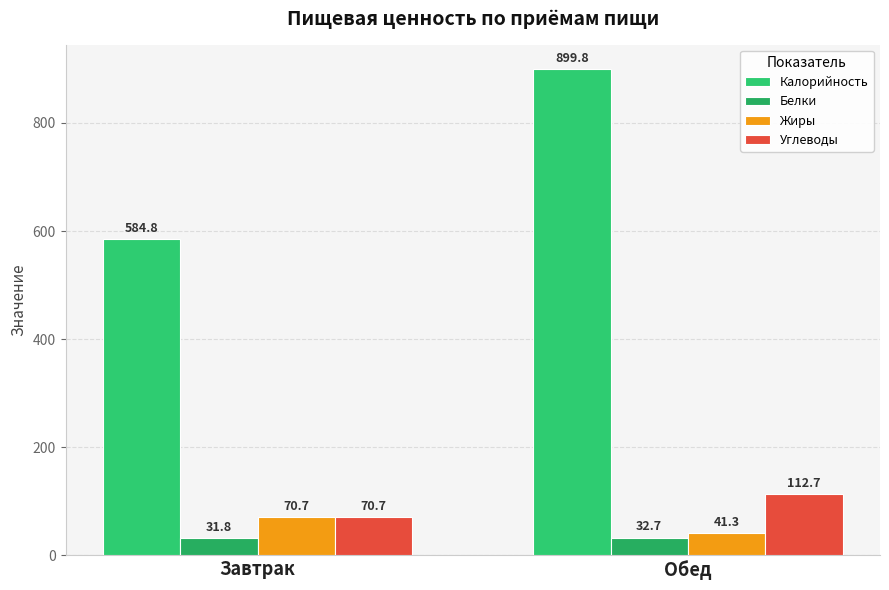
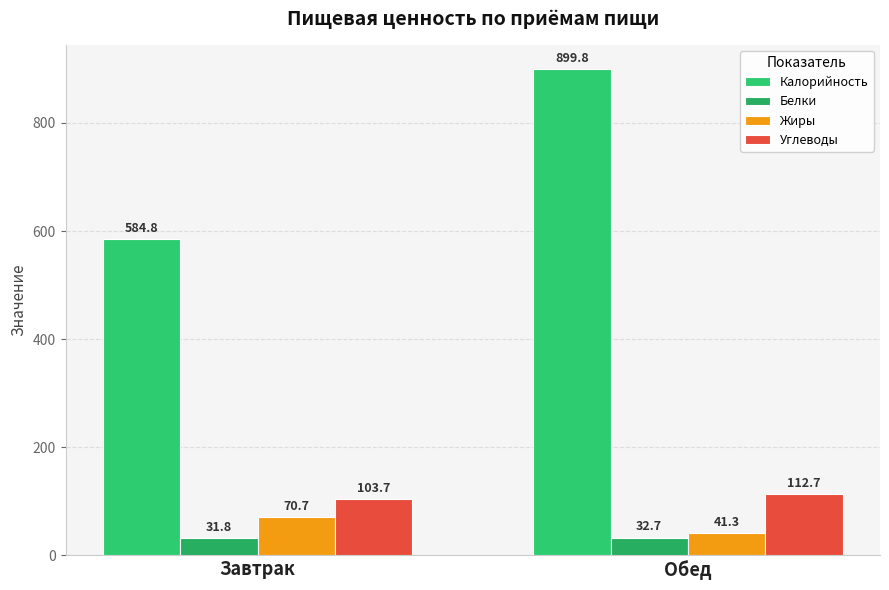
  {
    "Жиры": {
      "Завтрак": 70.7,
      "Обед": 41.3
    },
    "Углеводы": {
-     "Завтрак": 70.7,
+     "Завтрак": 103.7,
      "Обед": 112.7
    }
  }
